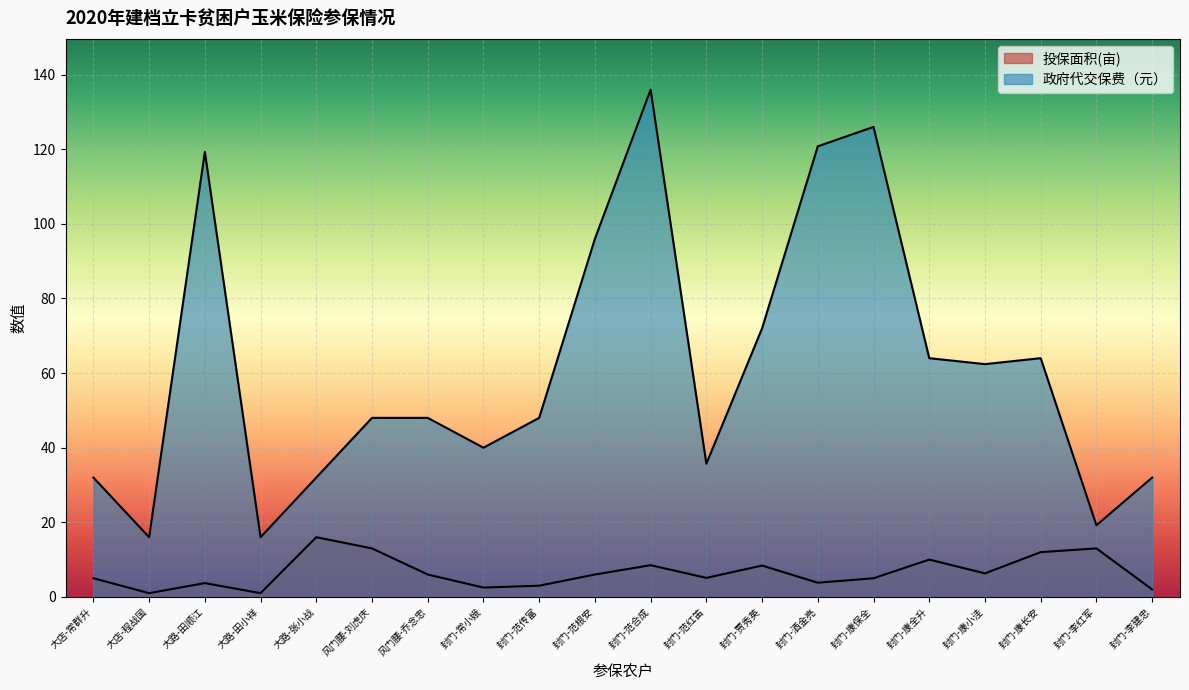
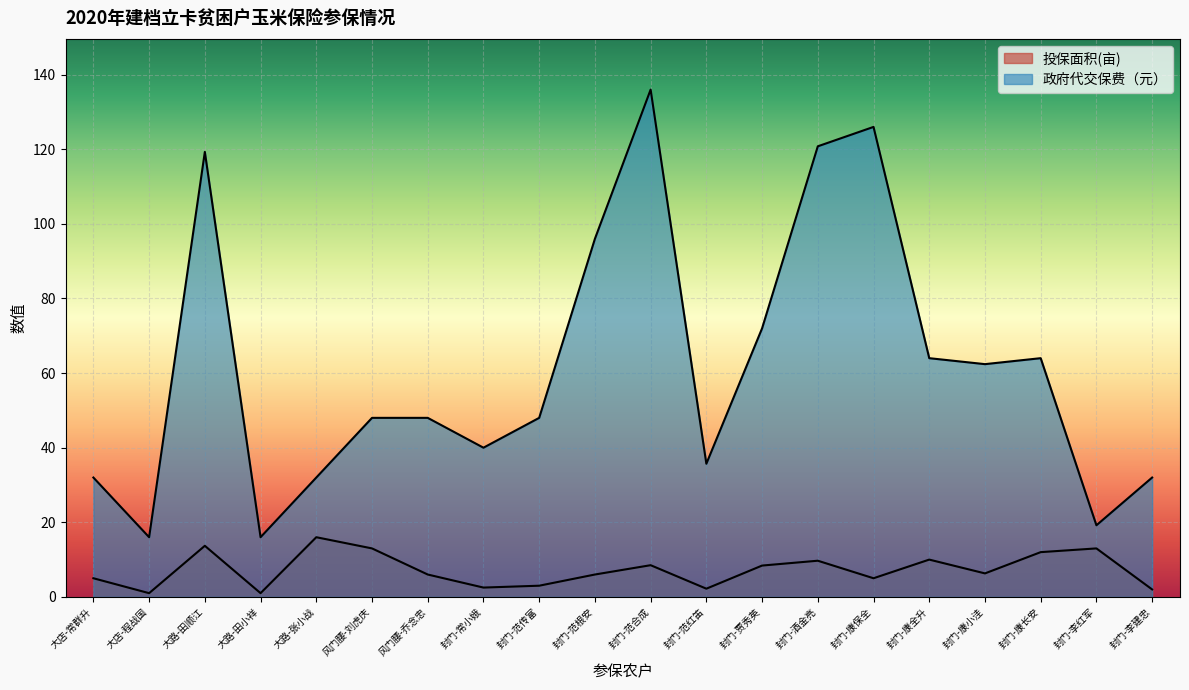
  {
    "投保面积(亩)": {
      "大店-常群升": 5,
      "大店-程战国": 1,
-     "大路-田顺江": 4,
+     "大路-田顺江": 14,
      "大路-田小祥": 1,
      "大路-张小战": 16,
      "风门腰-刘虎庆": 13,
      "风门腰-乔念忠": 6,
      "封门-常小娥": 3,
      "封门-范传富": 3,
      "封门-范根安": 6,
      "封门-范合成": 9,
-     "封门-范红笛": 5,
+     "封门-范红笛": 2,
      "封门-贾秀英": 8,
-     "封门-酒金亮": 4,
+     "封门-酒金亮": 10,
      "封门-康保全": 5,
      "封门-康全升": 10,
      "封门-康小洼": 6,
      "封门-康长安": 12,
      "封门-李红军": 13,
      "封门-李建忠": 2
    },
    "政府代交保费（元）": {
      "大店-常群升": 32,
      "大店-程战国": 16,
      "大路-田顺江": 119,
      "大路-田小祥": 16,
      "大路-张小战": 32,
      "风门腰-刘虎庆": 48,
      "风门腰-乔念忠": 48,
      "封门-常小娥": 40,
      "封门-范传富": 48,
      "封门-范根安": 96,
      "封门-范合成": 136,
      "封门-范红笛": 36,
      "封门-贾秀英": 72,
      "封门-酒金亮": 121,
      "封门-康保全": 126,
      "封门-康全升": 64,
      "封门-康小洼": 62,
      "封门-康长安": 64,
      "封门-李红军": 19,
      "封门-李建忠": 32
    }
  }
